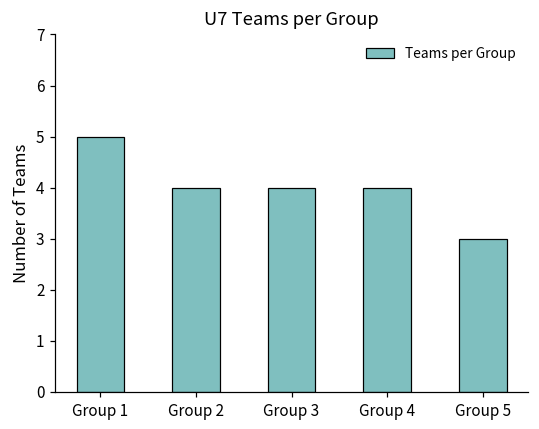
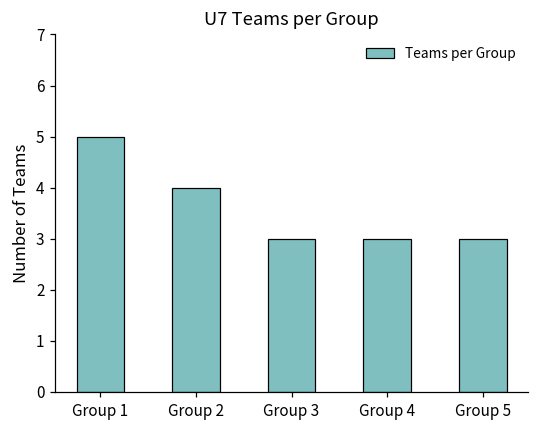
  {
    "Group 1": 5,
    "Group 2": 4,
-   "Group 3": 4,
-   "Group 4": 4,
+   "Group 3": 3,
+   "Group 4": 3,
    "Group 5": 3
  }
